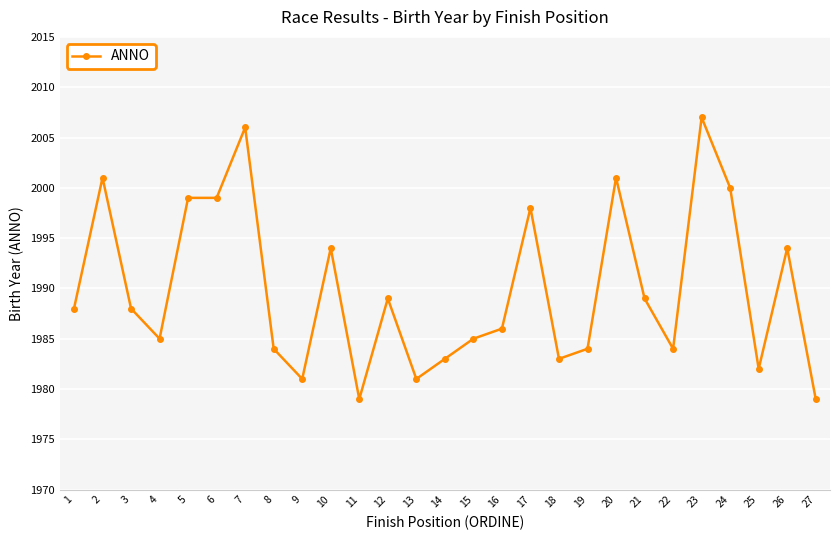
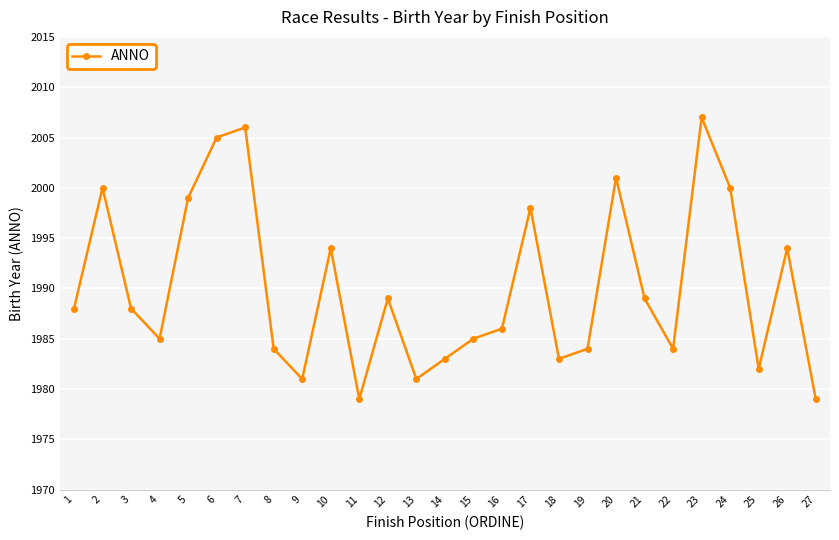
  {
    "1": 1988,
-   "2": 2001,
+   "2": 2000,
    "3": 1988,
    "4": 1985,
    "5": 1999,
-   "6": 1999,
+   "6": 2005,
    "7": 2006,
    "8": 1984,
    "9": 1981,
    "10": 1994,
    "11": 1979,
    "12": 1989,
    "13": 1981,
    "14": 1983,
    "15": 1985,
    "16": 1986,
    "17": 1998,
    "18": 1983,
    "19": 1984,
    "20": 2001,
    "21": 1989,
    "22": 1984,
    "23": 2007,
    "24": 2000,
    "25": 1982,
    "26": 1994,
    "27": 1979
  }
